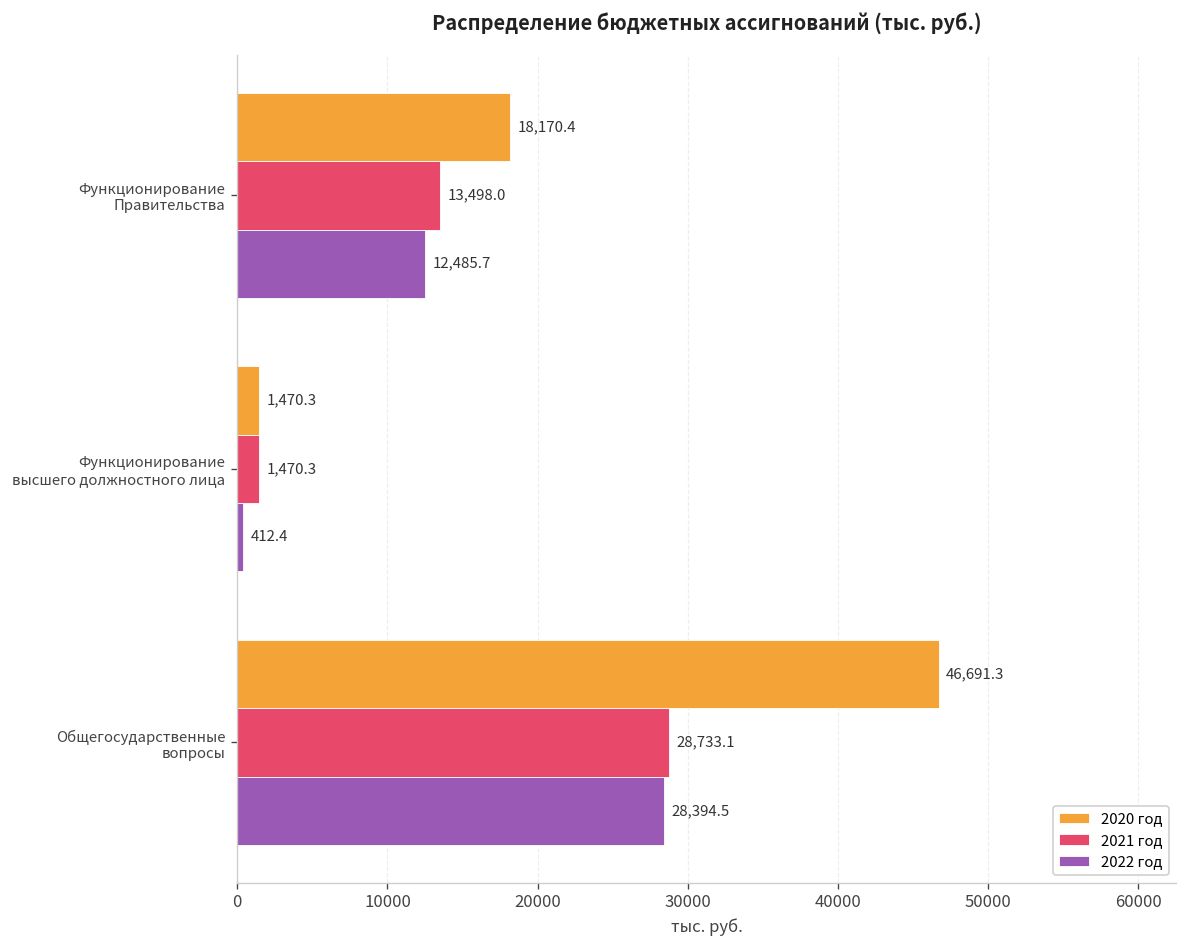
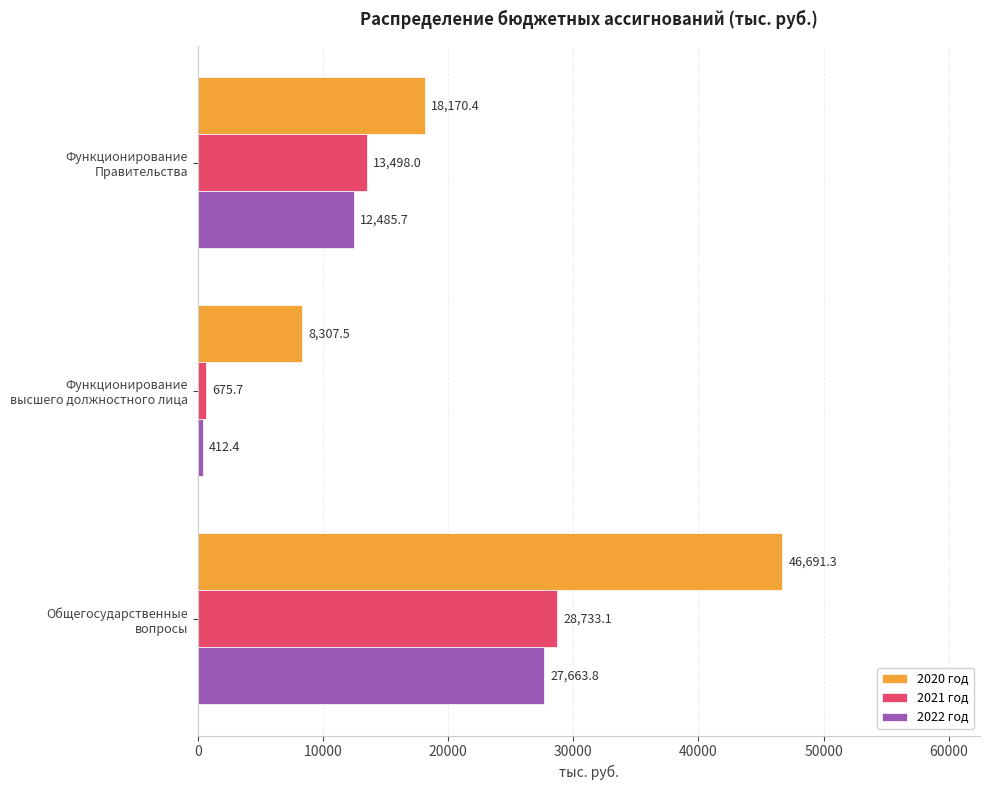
  {
    "2020 год": {
      "Функционирование Правительства": "18,170.4",
-     "Функционирование высшего должностного лица": "1,470.3",
+     "Функционирование высшего должностного лица": "8,307.5",
      "Общегосударственные вопросы": "46,691.3"
    },
    "2021 год": {
      "Функционирование Правительства": "13,498.0",
-     "Функционирование высшего должностного лица": "1,470.3",
+     "Функционирование высшего должностного лица": "675.7",
      "Общегосударственные вопросы": "28,733.1"
    },
    "2022 год": {
      "Функционирование Правительства": "12,485.7",
      "Функционирование высшего должностного лица": "412.4",
-     "Общегосударственные вопросы": "28,394.5"
+     "Общегосударственные вопросы": "27,663.8"
    }
  }
